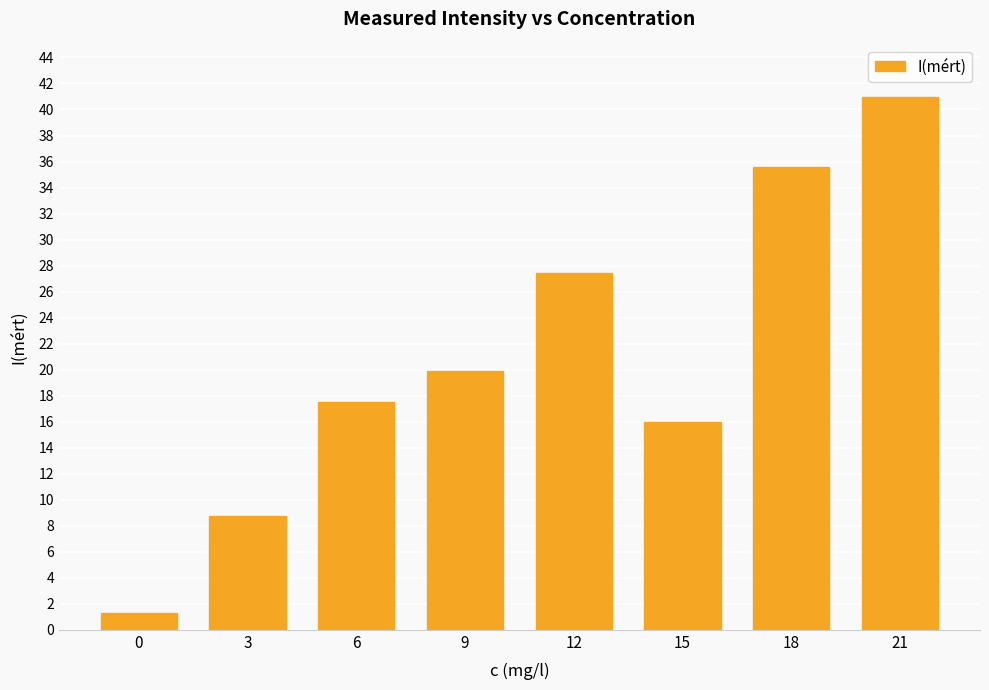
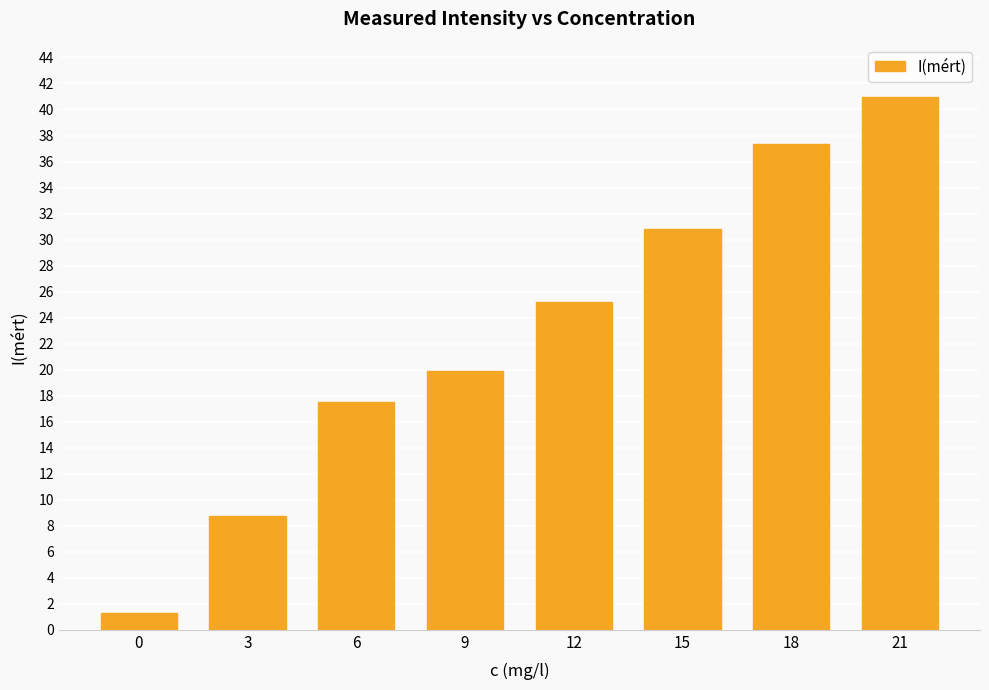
  {
    "0": 1.3,
    "3": 8.8,
    "6": 17.5,
    "9": 19.9,
-   "12": 27.4,
-   "15": 16.0,
-   "18": 35.6,
+   "12": 25.2,
+   "15": 30.8,
+   "18": 37.3,
    "21": 41.0
  }
